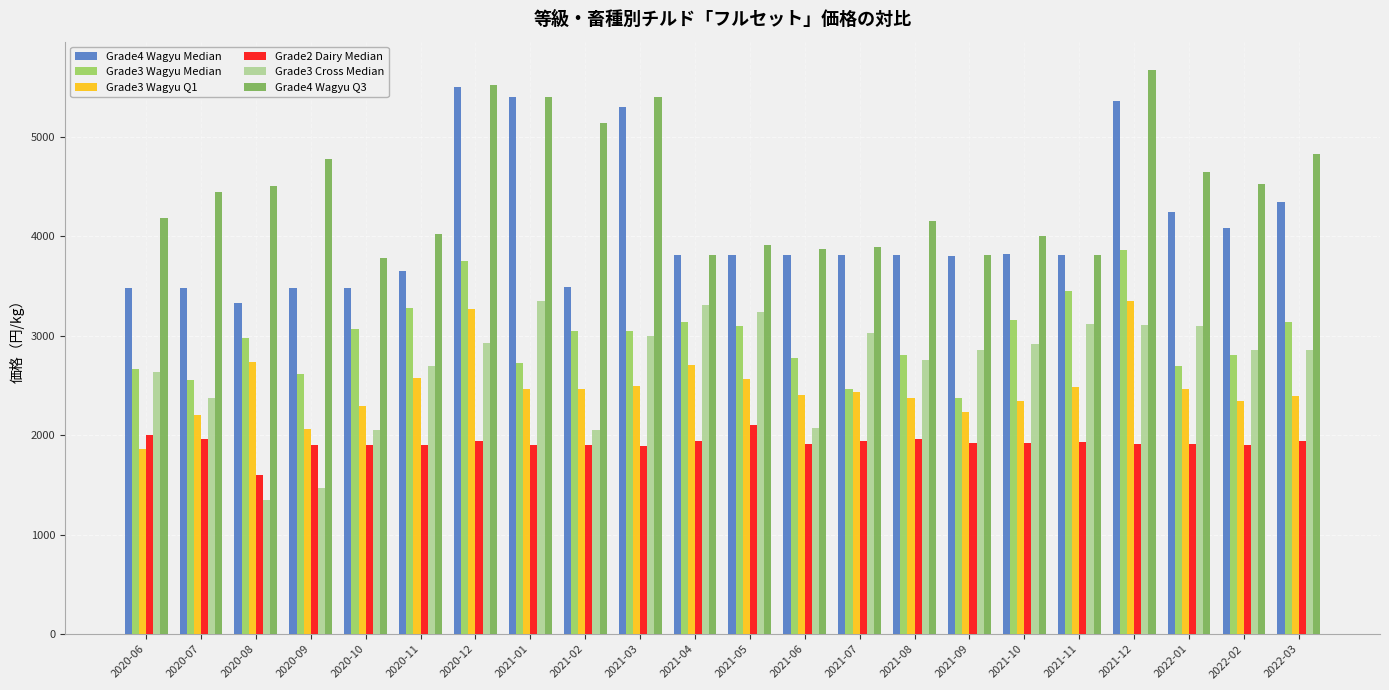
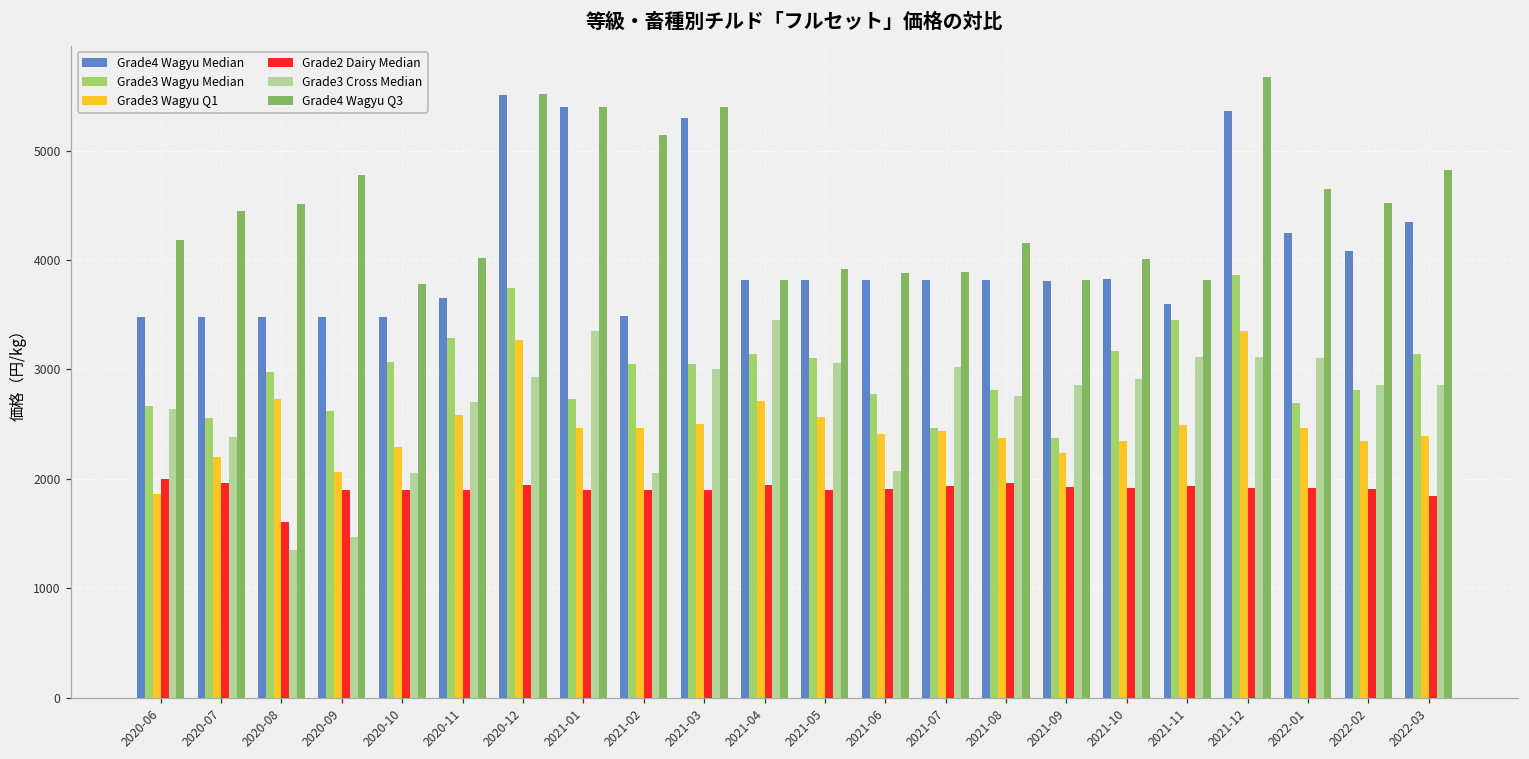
  {
    "Grade4 Wagyu Median": {
      "2020-06": 3500,
      "2020-07": 3500,
-     "2020-08": 3300,
+     "2020-08": 3500,
      "2020-09": 3500,
      "2020-10": 3500,
      "2020-11": 3700,
      "2020-12": 5500,
      "2021-01": 5400,
      "2021-02": 3500,
      "2021-03": 5300,
      "2021-04": 3800,
      "2021-05": 3800,
      "2021-06": 3800,
      "2021-07": 3800,
      "2021-08": 3800,
      "2021-09": 3800,
      "2021-10": 3800,
-     "2021-11": 3800,
+     "2021-11": 3600,
      "2021-12": 5400,
      "2022-01": 4300,
      "2022-02": 4100,
      "2022-03": 4300
    },
    "Grade3 Wagyu Q1": {
      "2020-06": 1900,
      "2020-07": 2200,
      "2020-08": 2700,
      "2020-09": 2100,
      "2020-10": 2300,
      "2020-11": 2600,
      "2020-12": 3300,
      "2021-01": 2500,
      "2021-02": 2500,
      "2021-03": 2500,
      "2021-04": 2700,
      "2021-05": 2600,
      "2021-06": 2400,
      "2021-07": 2400,
      "2021-08": 2400,
      "2021-09": 2200,
      "2021-10": 2300,
      "2021-11": 2500,
      "2021-12": 3400,
      "2022-01": 2500,
      "2022-02": 2300,
      "2022-03": 2400
    },
    "Grade2 Dairy Median": {
      "2020-06": 2000,
      "2020-07": 2000,
      "2020-08": 1600,
      "2020-09": 1900,
      "2020-10": 1900,
      "2020-11": 1900,
      "2020-12": 1900,
      "2021-01": 1900,
      "2021-02": 1900,
      "2021-03": 1900,
      "2021-04": 1900,
-     "2021-05": 2100,
+     "2021-05": 1900,
      "2021-06": 1900,
      "2021-07": 1900,
      "2021-08": 2000,
      "2021-09": 1900,
      "2021-10": 1900,
      "2021-11": 1900,
      "2021-12": 1900,
      "2022-01": 1900,
      "2022-02": 1900,
-     "2022-03": 1900
+     "2022-03": 1800
    },
    "Grade3 Cross Median": {
      "2020-06": 2600,
      "2020-07": 2400,
      "2020-08": 1400,
      "2020-09": 1500,
      "2020-10": 2000,
      "2020-11": 2700,
      "2020-12": 2900,
      "2021-01": 3300,
      "2021-02": 2100,
      "2021-03": 3000,
-     "2021-04": 3300,
-     "2021-05": 3200,
+     "2021-04": 3500,
+     "2021-05": 3100,
      "2021-06": 2100,
      "2021-07": 3000,
      "2021-08": 2800,
      "2021-09": 2900,
      "2021-10": 2900,
      "2021-11": 3100,
      "2021-12": 3100,
      "2022-01": 3100,
      "2022-02": 2900,
      "2022-03": 2900
    }
  }
